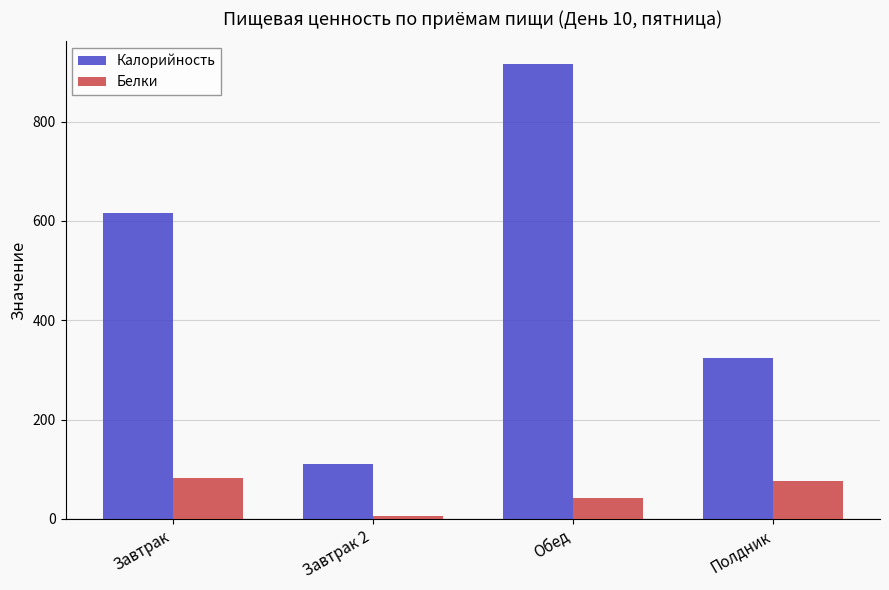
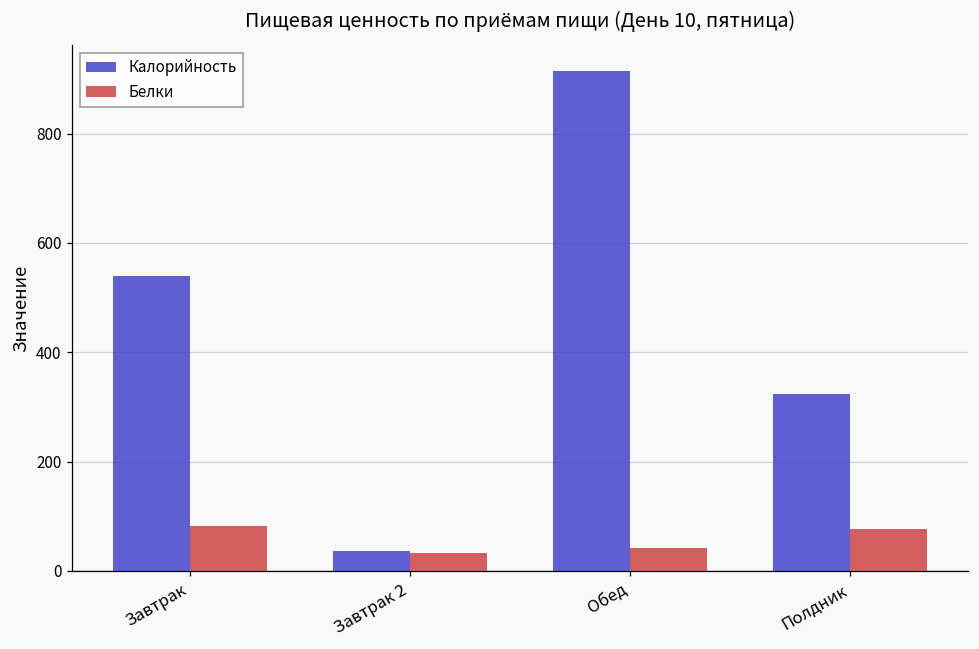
  {
    "Калорийность": {
-     "Завтрак": 620,
-     "Завтрак 2": 110,
+     "Завтрак": 540,
+     "Завтрак 2": 40,
      "Обед": 920,
      "Полдник": 320
    },
    "Белки": {
      "Завтрак": 80,
-     "Завтрак 2": 10,
+     "Завтрак 2": 30,
      "Обед": 40,
      "Полдник": 80
    }
  }
